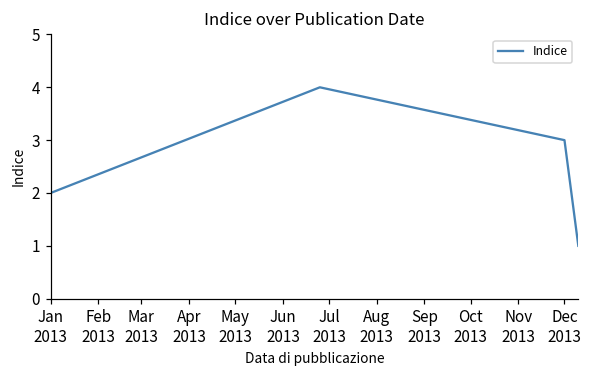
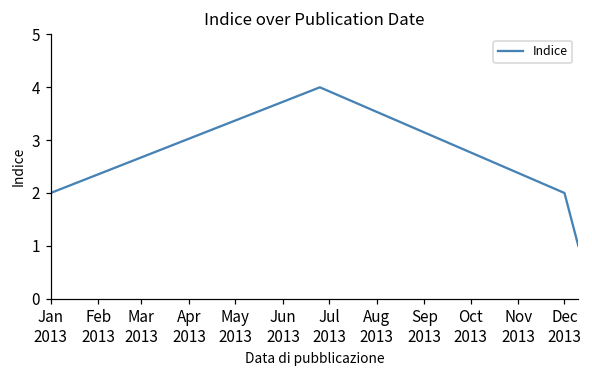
  {
    "Jan 2013": 2,
-   "Dec 2013": 3
+   "Dec 2013": 2
  }
